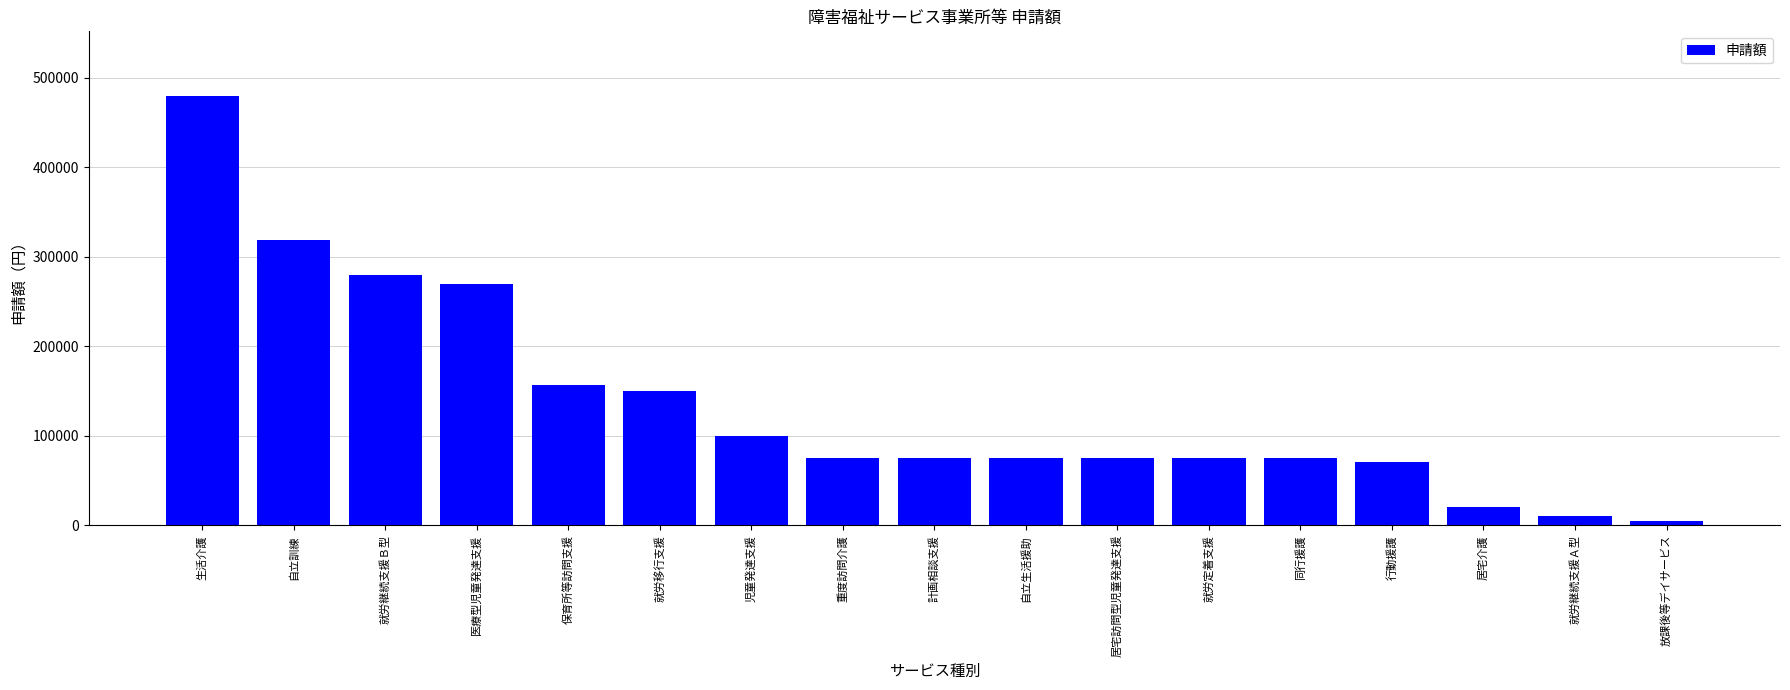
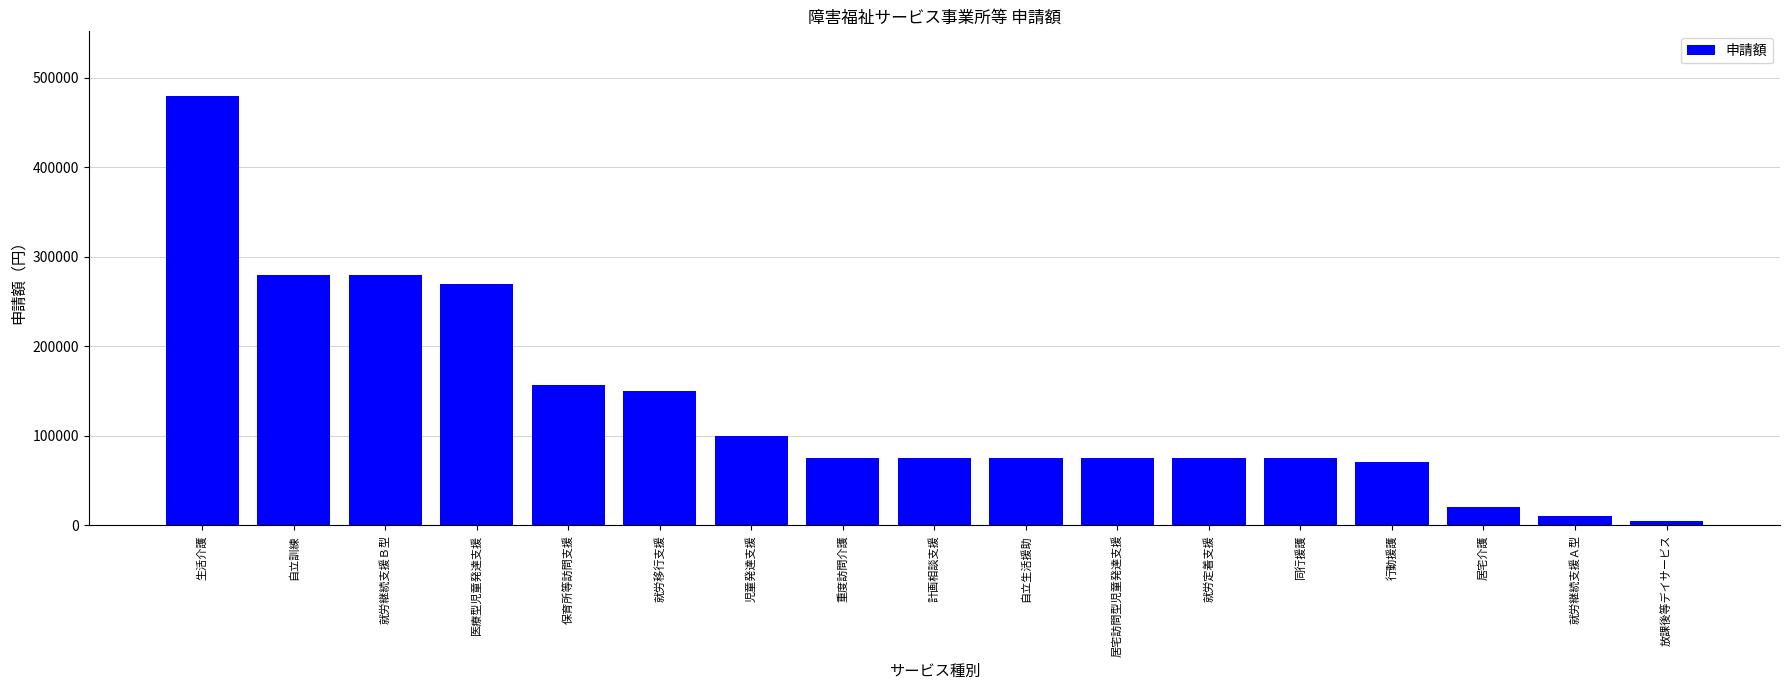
  {
    "生活介護": 480000,
-   "自立訓練": 320000,
+   "自立訓練": 280000,
    "就労継続支援Ｂ型": 280000,
    "医療型児童発達支援": 270000,
    "保育所等訪問支援": 160000,
    "就労移行支援": 150000,
    "児童発達支援": 100000,
    "重度訪問介護": 80000,
    "計画相談支援": 80000,
    "自立生活援助": 80000,
    "居宅訪問型児童発達支援": 80000,
    "就労定着支援": 80000,
    "同行援護": 80000,
    "行動援護": 70000,
    "居宅介護": 20000,
    "就労継続支援Ａ型": 10000,
    "放課後等デイサービス": 10000
  }
